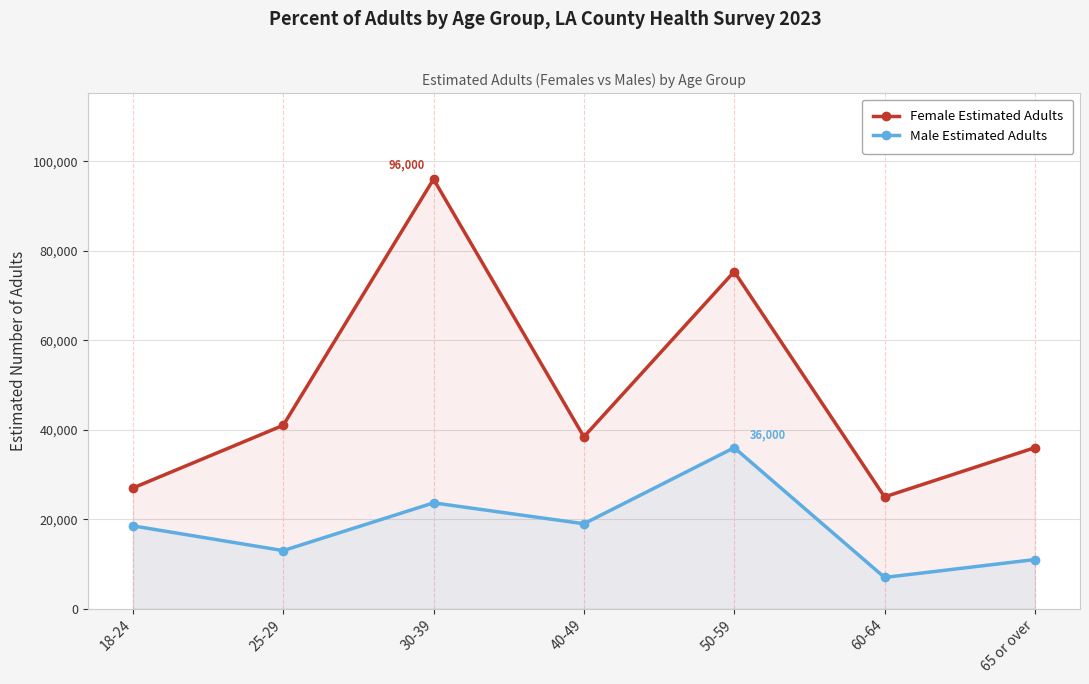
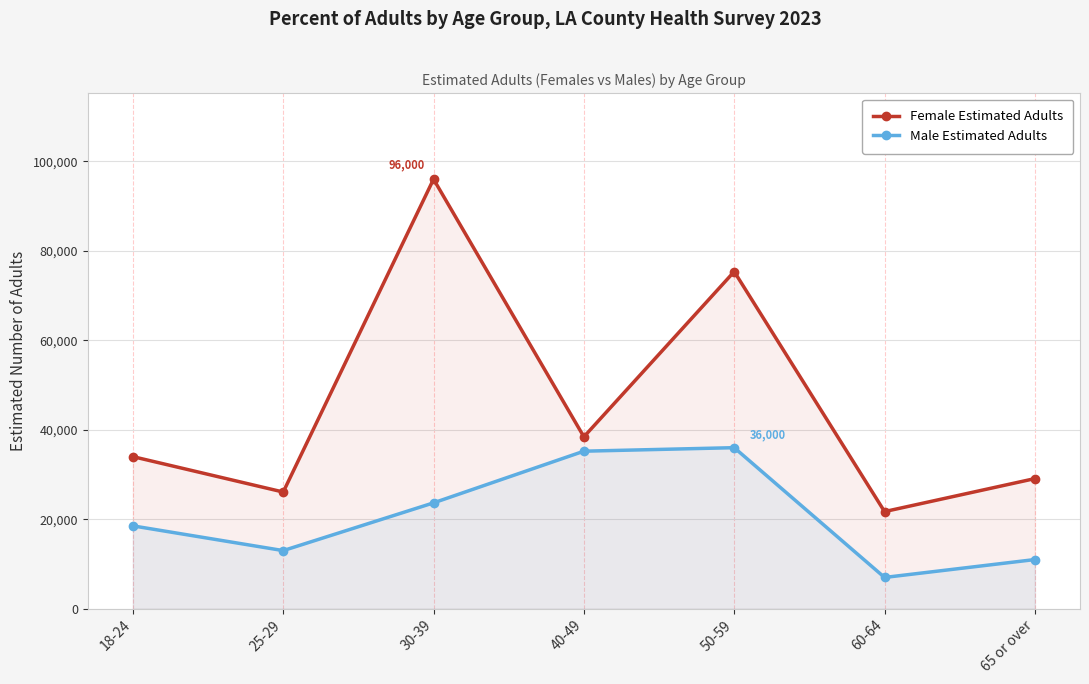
  {
    "Female Estimated Adults": {
-     "18-24": "27,000",
-     "25-29": "41,000",
+     "18-24": "34,000",
+     "25-29": "26,000",
      "40-49": "38,000",
      "50-59": "75,000",
-     "60-64": "25,000",
-     "65 or over": "36,000"
+     "60-64": "22,000",
+     "65 or over": "29,000"
    },
    "Male Estimated Adults": {
      "18-24": "19,000",
      "25-29": "13,000",
      "30-39": "24,000",
-     "40-49": "19,000",
+     "40-49": "35,000",
      "60-64": "7,000",
      "65 or over": "11,000"
    }
  }
